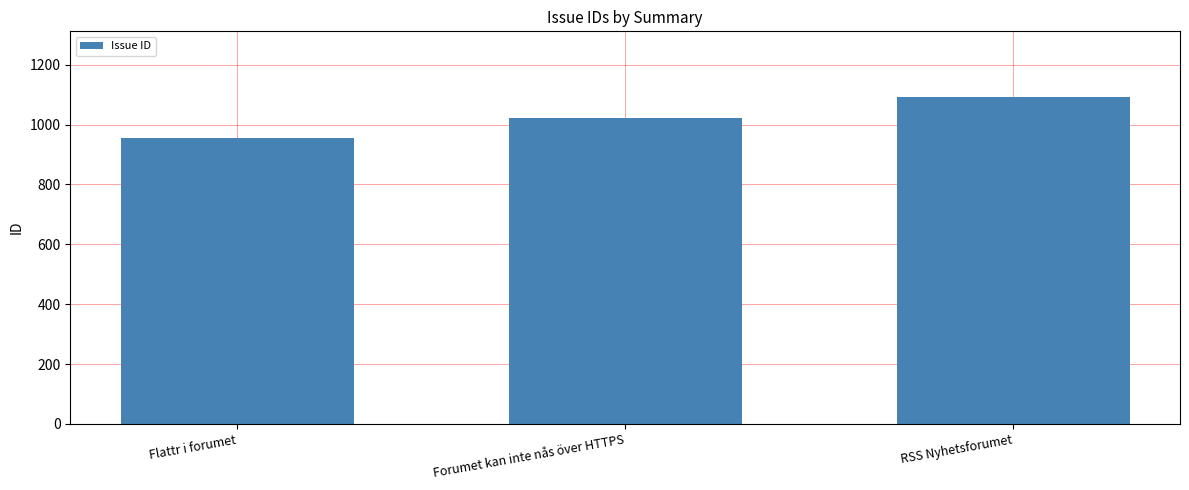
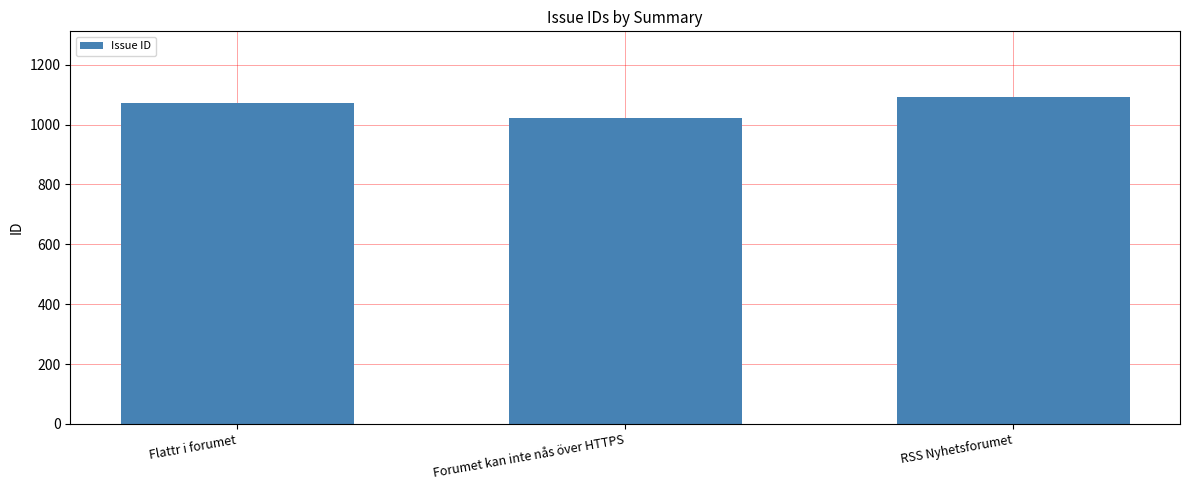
  {
-   "Flattr i forumet": 960,
+   "Flattr i forumet": 1070,
    "Forumet kan inte nås över HTTPS": 1020,
    "RSS Nyhetsforumet": 1090
  }
